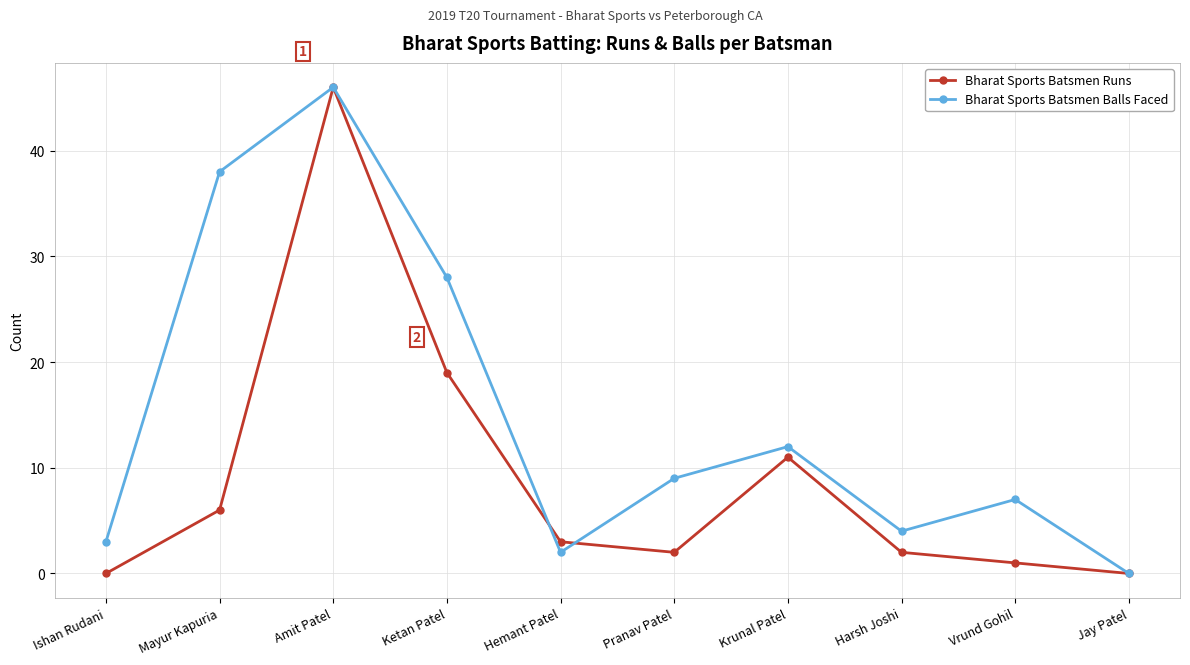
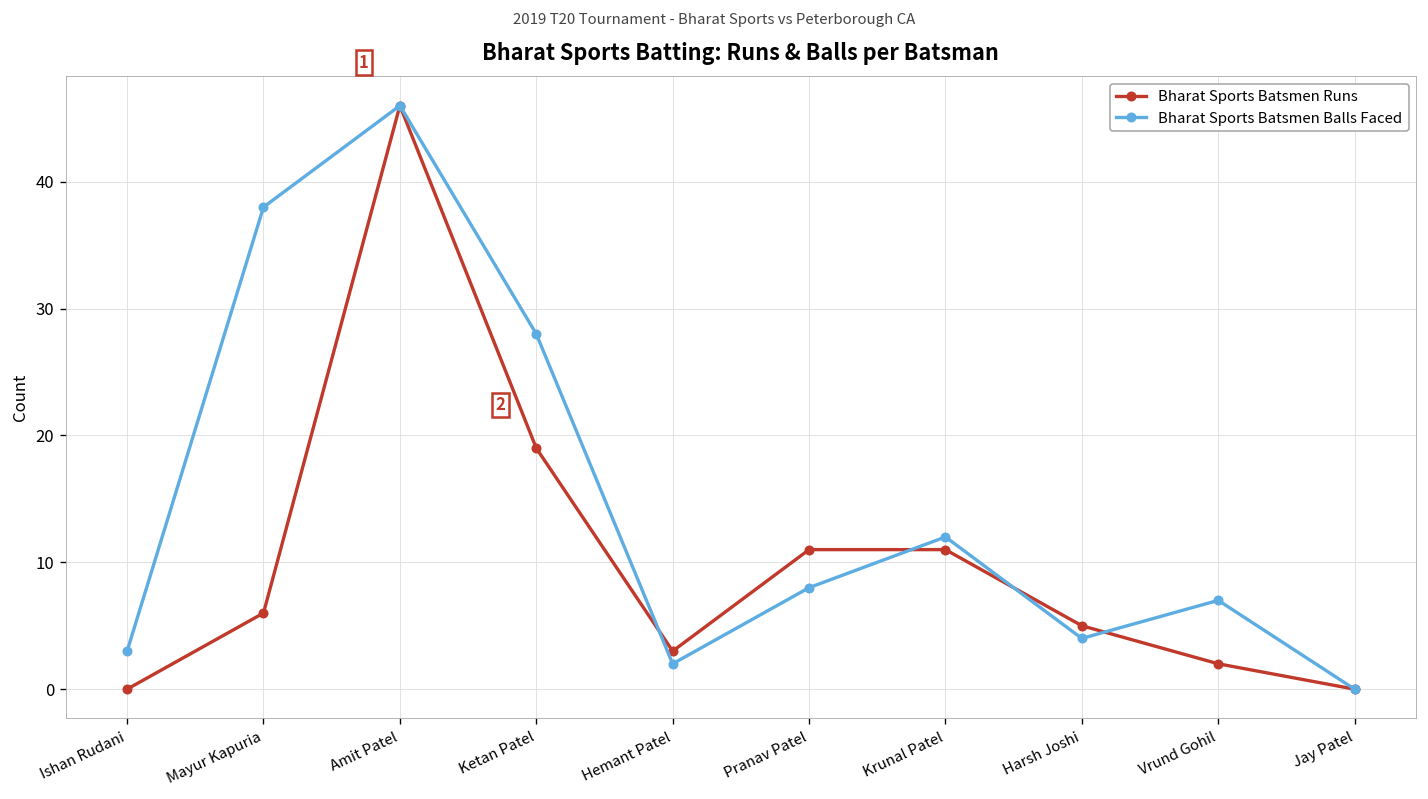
  {
    "Bharat Sports Batsmen Runs": {
      "Ishan Rudani": 0,
      "Mayur Kapuria": 6,
      "Ketan Patel": 19,
      "Hemant Patel": 3,
-     "Pranav Patel": 2,
+     "Pranav Patel": 11,
      "Krunal Patel": 11,
-     "Harsh Joshi": 2,
-     "Vrund Gohil": 1
+     "Harsh Joshi": 5,
+     "Vrund Gohil": 2
    },
    "Bharat Sports Batsmen Balls Faced": {
      "Ishan Rudani": 3,
      "Mayur Kapuria": 38,
      "Ketan Patel": 28,
      "Hemant Patel": 2,
-     "Pranav Patel": 9,
+     "Pranav Patel": 8,
      "Krunal Patel": 12,
      "Harsh Joshi": 4,
      "Vrund Gohil": 7
    }
  }
